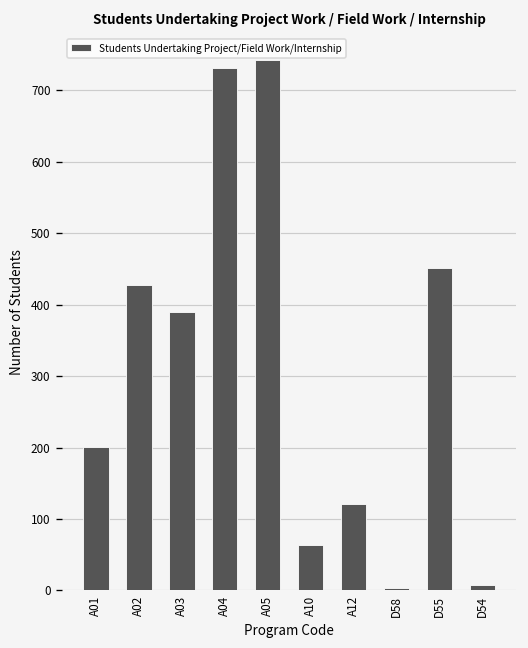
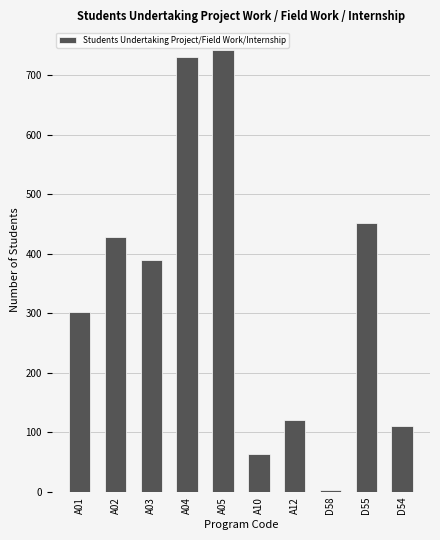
  {
-   "A01": 200,
+   "A01": 300,
    "A02": 430,
    "A03": 390,
    "A04": 730,
    "A05": 740,
    "A10": 60,
    "A12": 120,
    "D55": 450,
-   "D54": 10
+   "D54": 110
  }
